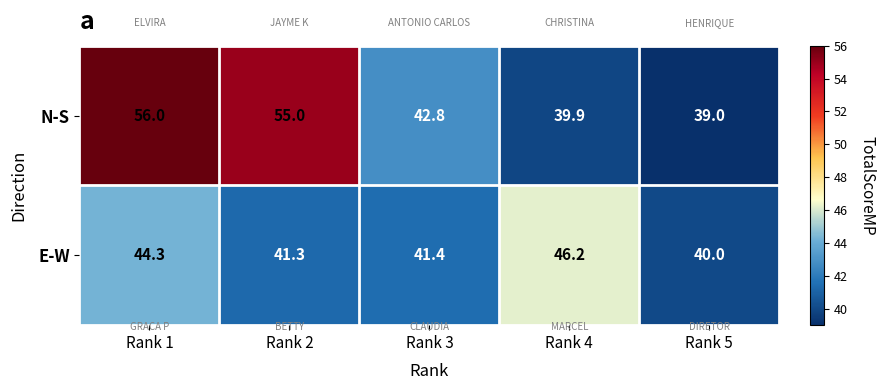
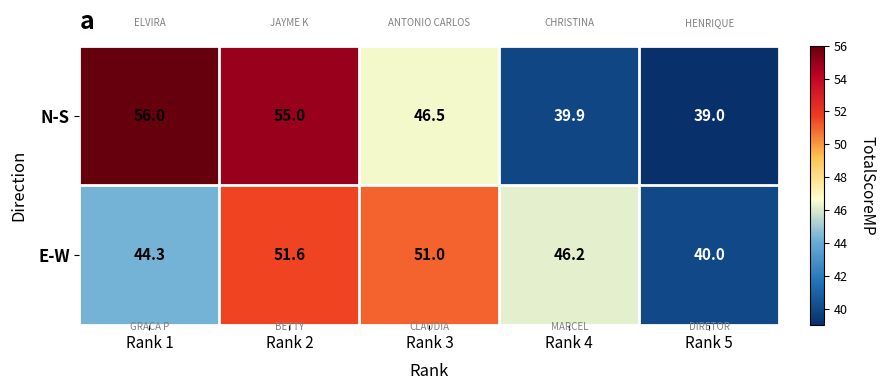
  {
    "N-S": {
      "Rank 1": 56.0,
      "Rank 2": 55.0,
-     "Rank 3": 42.8,
+     "Rank 3": 46.5,
      "Rank 4": 39.9,
      "Rank 5": 39.0
    },
    "E-W": {
      "Rank 1": 44.3,
-     "Rank 2": 41.3,
-     "Rank 3": 41.4,
+     "Rank 2": 51.6,
+     "Rank 3": 51.0,
      "Rank 4": 46.2,
      "Rank 5": 40.0
    }
  }
